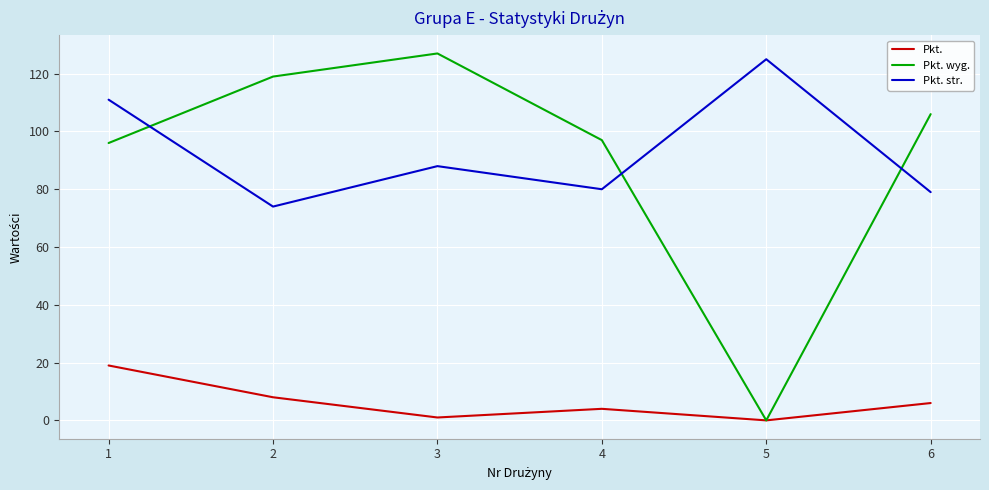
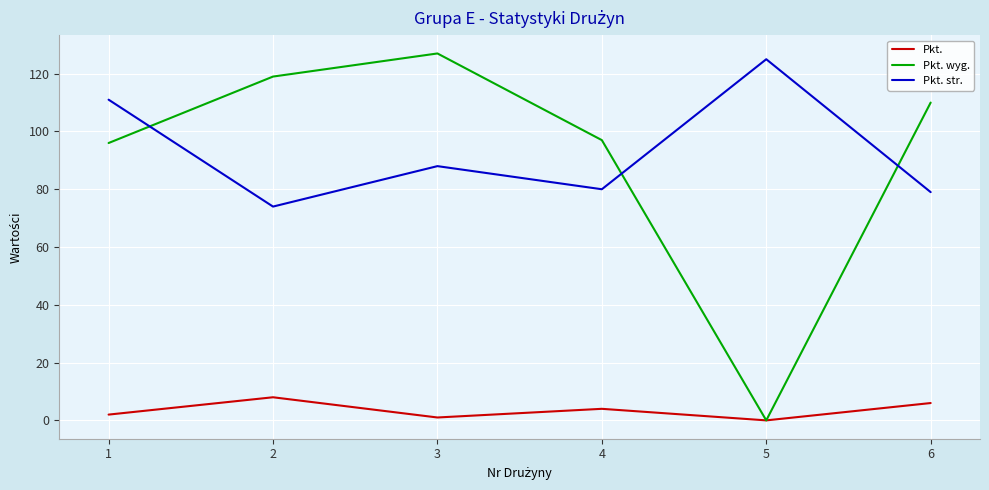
  {
    "Pkt.": {
-     "1": 19,
+     "1": 2,
      "2": 8,
      "3": 1,
      "4": 4,
      "6": 6
    },
    "Pkt. wyg.": {
      "1": 96,
      "2": 119,
      "3": 127,
      "4": 97,
-     "6": 106
+     "6": 110
    },
    "Pkt. str.": {
      "1": 111,
      "2": 74,
      "3": 88,
      "4": 80,
      "5": 125,
      "6": 79
    }
  }
